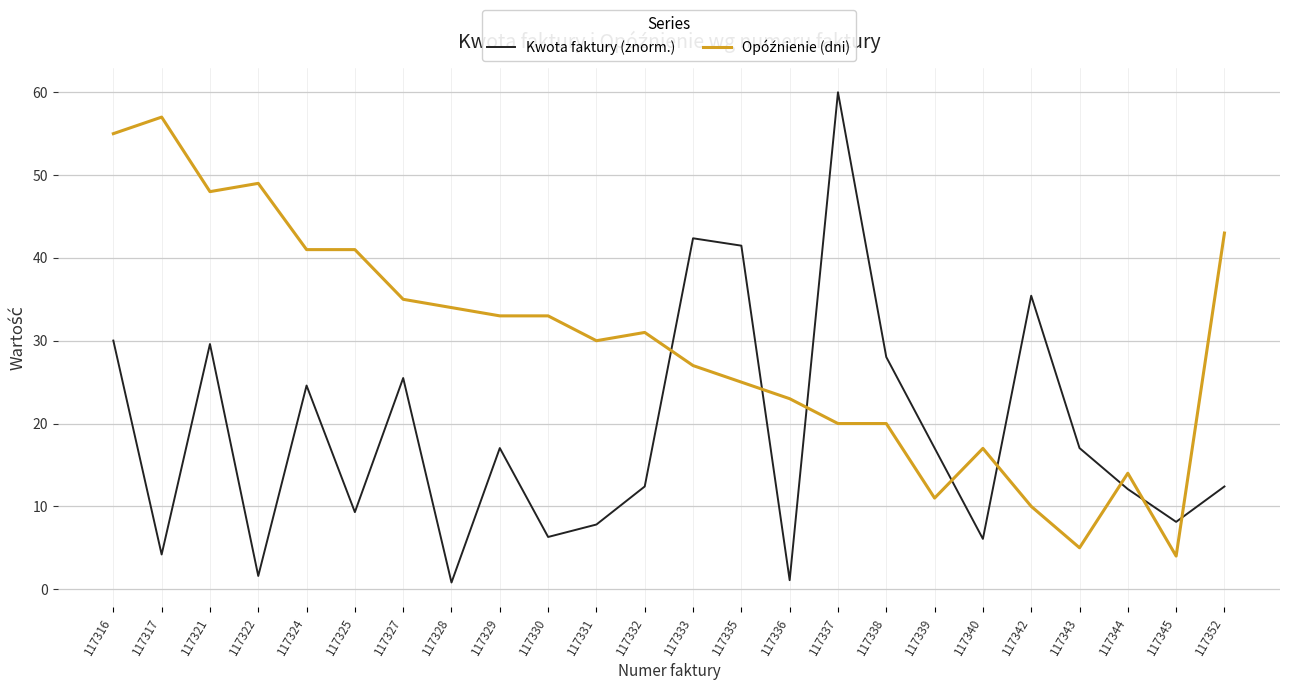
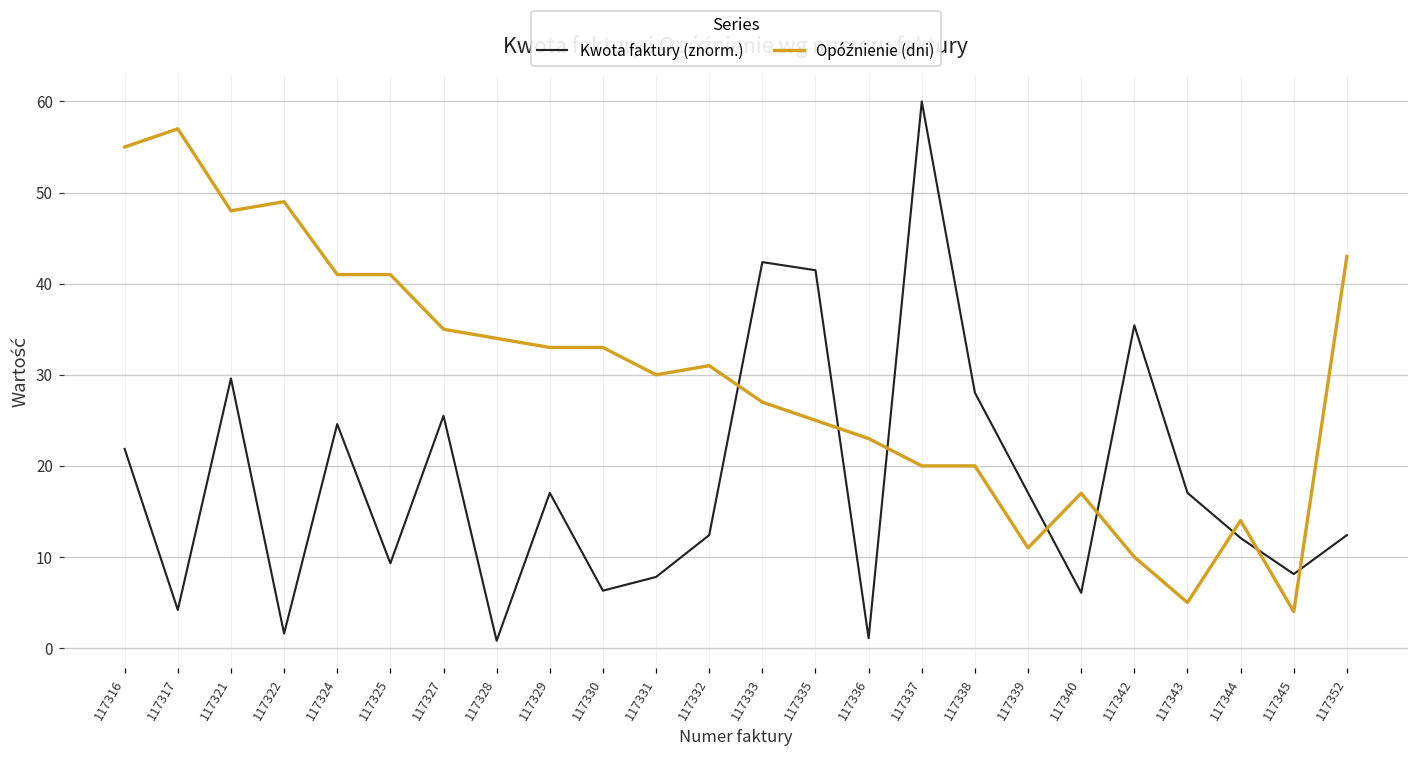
  {
    "Kwota faktury (znorm.)": {
-     "117316": 30,
+     "117316": 22,
      "117317": 4,
      "117321": 30,
      "117322": 2,
      "117324": 25,
      "117325": 9,
      "117327": 25,
      "117328": 1,
      "117329": 17,
      "117330": 6,
      "117331": 8,
      "117332": 12,
      "117333": 42,
      "117335": 41,
      "117336": 1,
      "117337": 60,
      "117338": 28,
      "117339": 17,
      "117340": 6,
      "117342": 35,
      "117343": 17,
      "117344": 12,
      "117345": 8,
      "117352": 12
    },
    "Opóźnienie (dni)": {
      "117316": 55,
      "117317": 57,
      "117321": 48,
      "117322": 49,
      "117324": 41,
      "117325": 41,
      "117327": 35,
      "117328": 34,
      "117329": 33,
      "117330": 33,
      "117331": 30,
      "117332": 31,
      "117333": 27,
      "117335": 25,
      "117336": 23,
      "117337": 20,
      "117338": 20,
      "117339": 11,
      "117340": 17,
      "117342": 10,
      "117343": 5,
      "117344": 14,
      "117345": 4,
      "117352": 43
    }
  }
